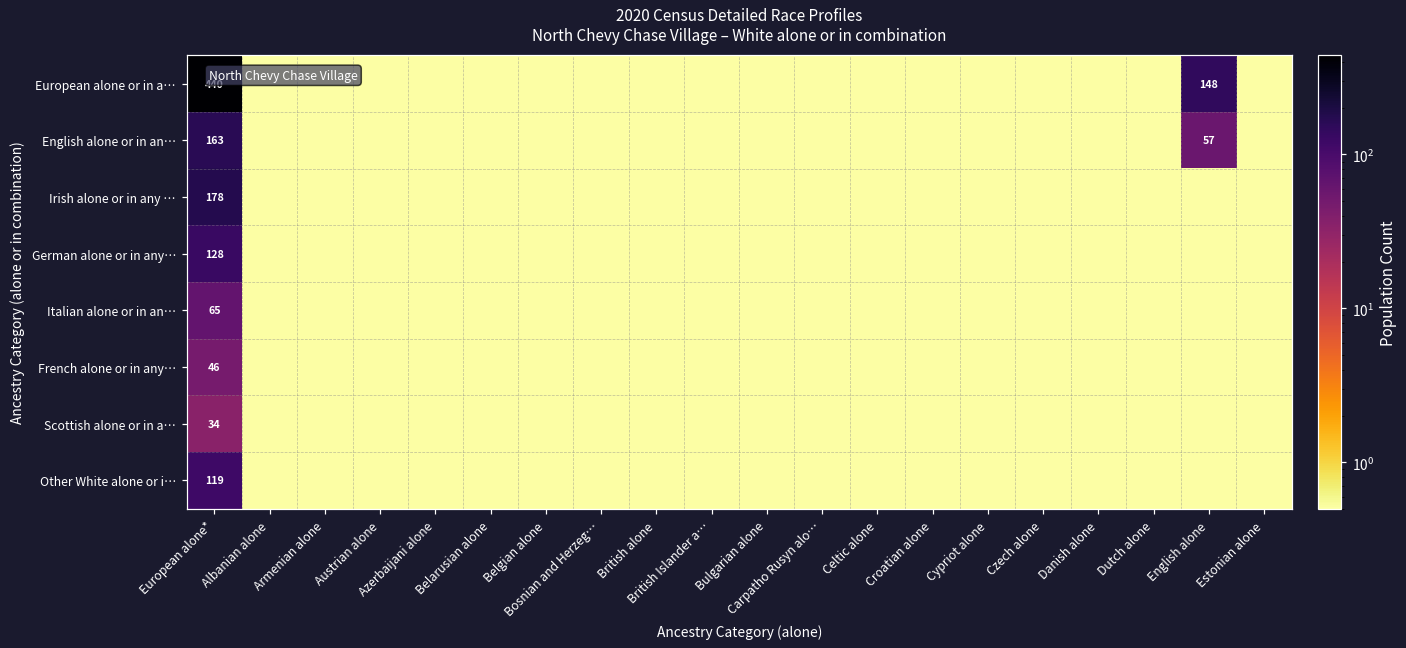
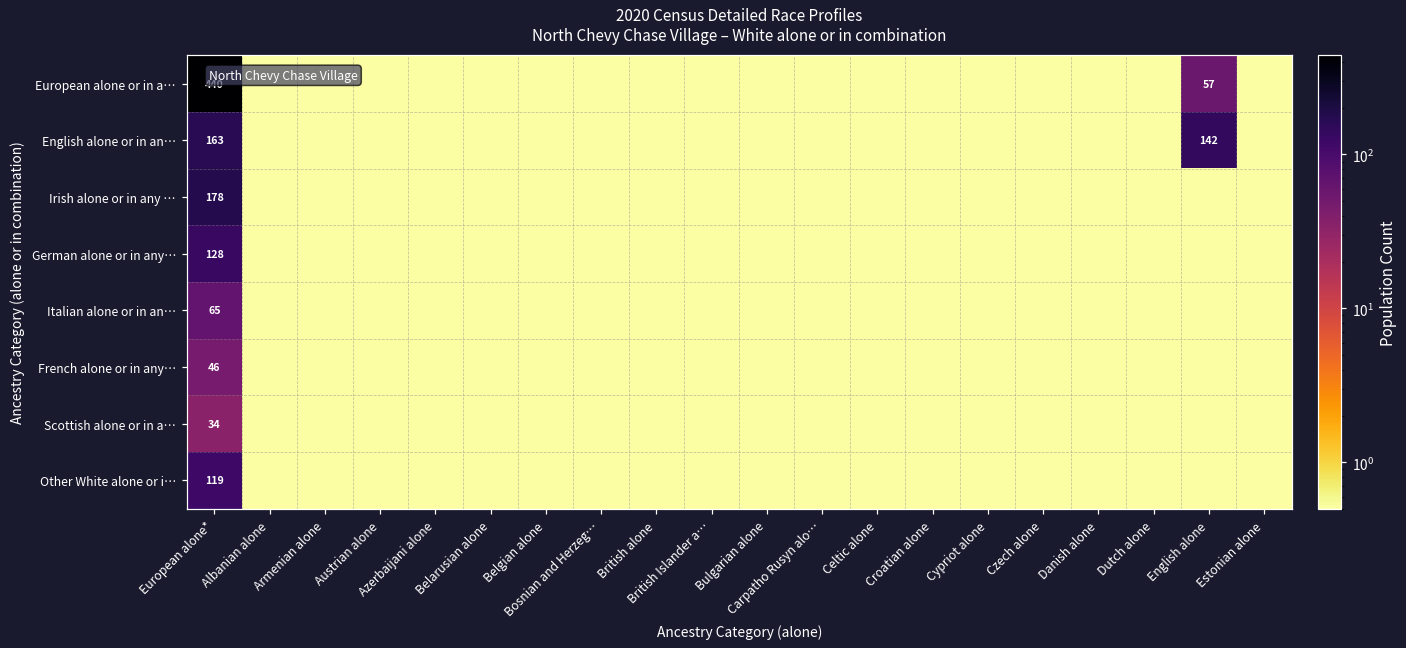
  {
    "European alone or in a…": {
-     "English alone": 148
+     "English alone": 57
    },
    "English alone or in an…": {
      "European alone*": 163,
-     "English alone": 57
+     "English alone": 142
    },
    "Irish alone or in any …": {
      "European alone*": 178
    },
    "German alone or in any…": {
      "European alone*": 128
    },
    "Italian alone or in an…": {
      "European alone*": 65
    },
    "French alone or in any…": {
      "European alone*": 46
    },
    "Scottish alone or in a…": {
      "European alone*": 34
    },
    "Other White alone or i…": {
      "European alone*": 119
    }
  }
